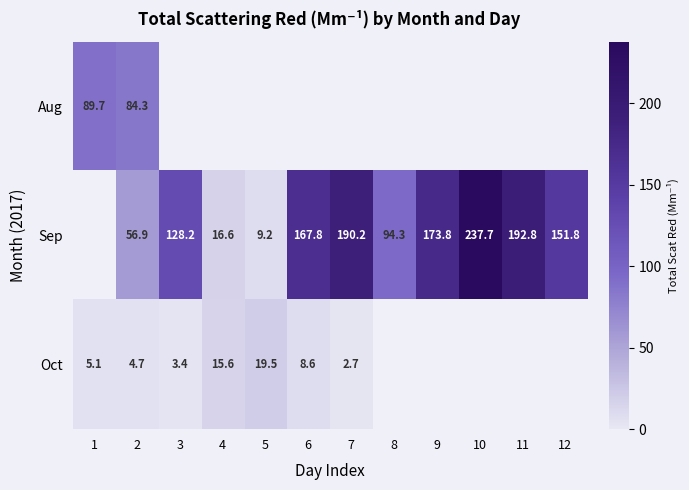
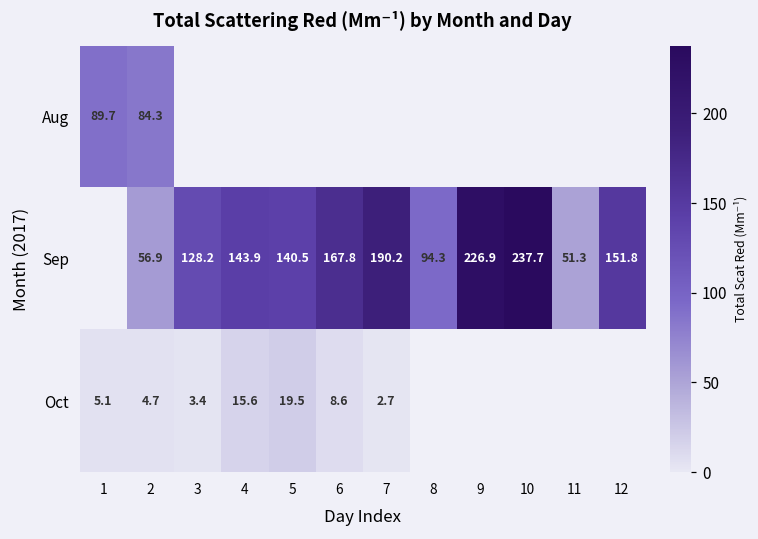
  {
    "Aug": {
      "1": 89.7,
      "2": 84.3
    },
    "Sep": {
      "2": 56.9,
      "3": 128.2,
-     "4": 16.6,
-     "5": 9.2,
+     "4": 143.9,
+     "5": 140.5,
      "6": 167.8,
      "7": 190.2,
      "8": 94.3,
-     "9": 173.8,
+     "9": 226.9,
      "10": 237.7,
-     "11": 192.8,
+     "11": 51.3,
      "12": 151.8
    },
    "Oct": {
      "1": 5.1,
      "2": 4.7,
      "3": 3.4,
      "4": 15.6,
      "5": 19.5,
      "6": 8.6,
      "7": 2.7
    }
  }
